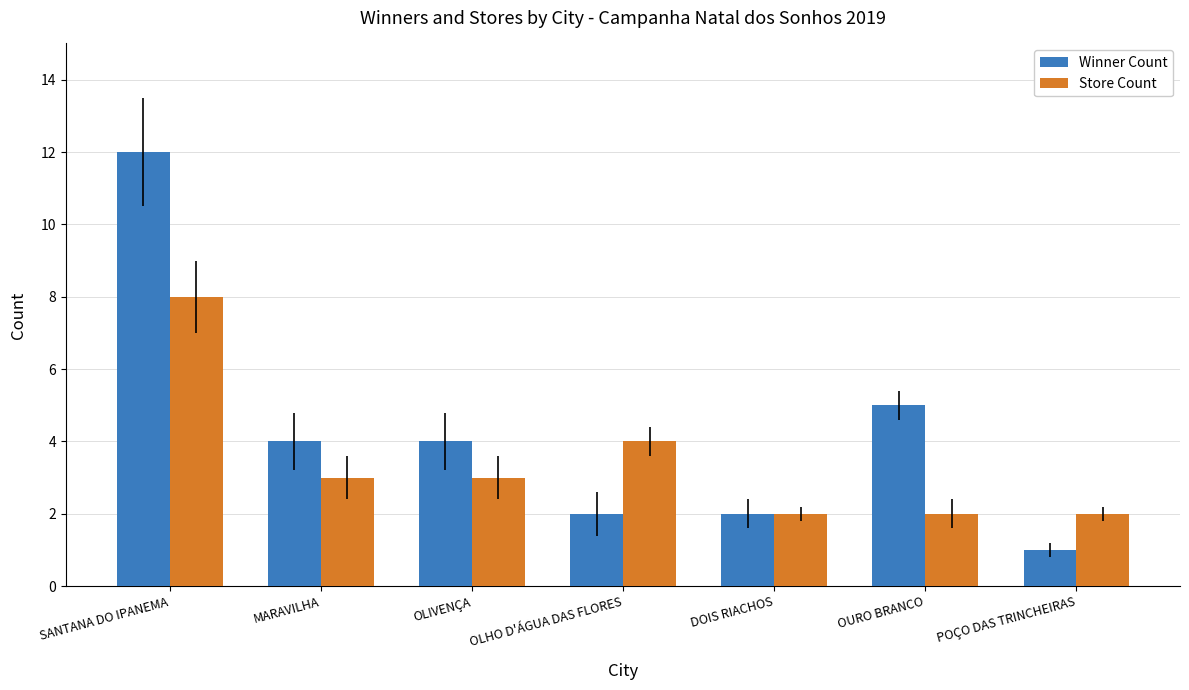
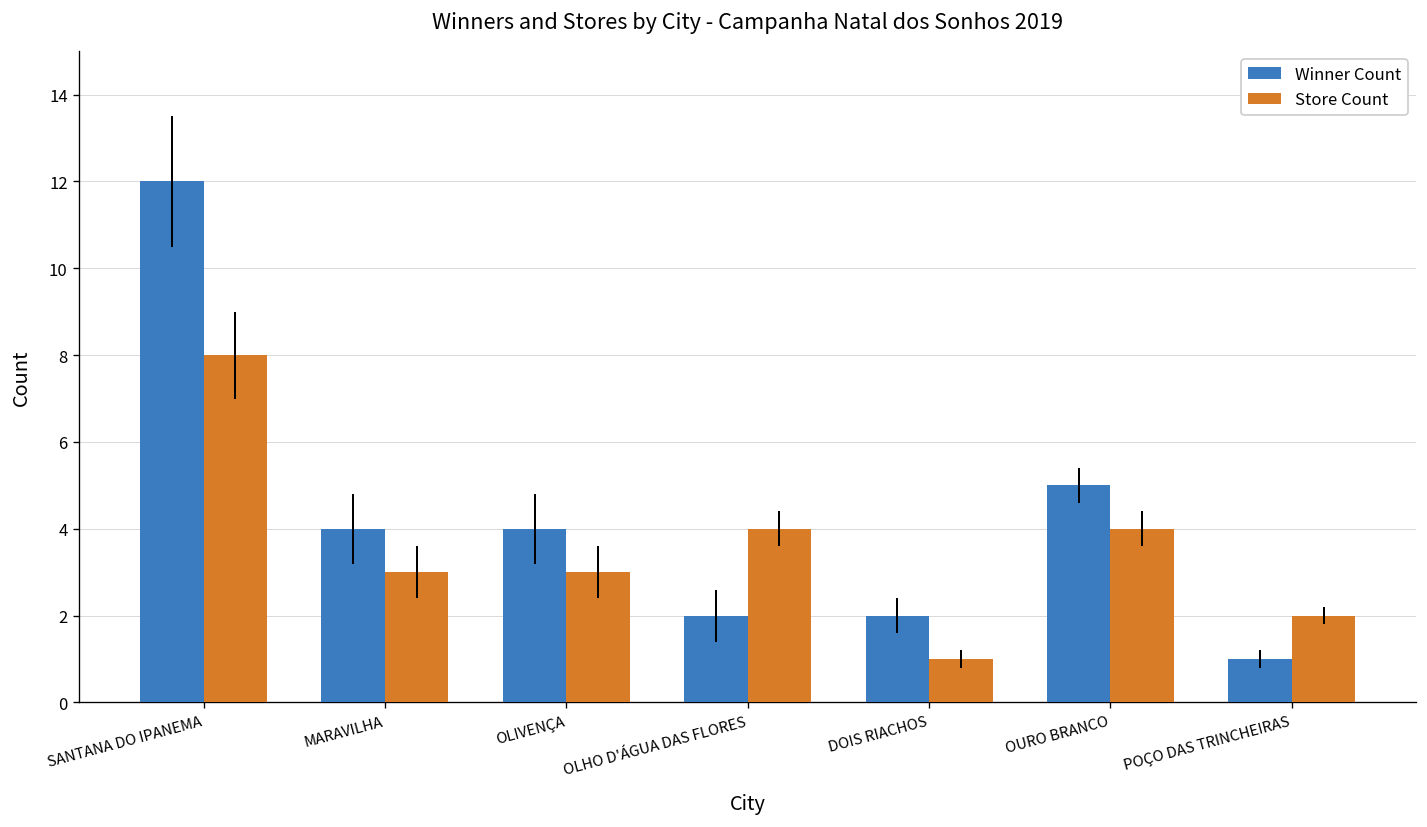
  {
    "Winner Count": {
      "SANTANA DO IPANEMA": 12,
      "MARAVILHA": 4,
      "OLIVENÇA": 4,
      "OLHO D'ÁGUA DAS FLORES": 2,
      "DOIS RIACHOS": 2,
      "OURO BRANCO": 5,
      "POÇO DAS TRINCHEIRAS": 1
    },
    "Store Count": {
      "SANTANA DO IPANEMA": 8,
      "MARAVILHA": 3,
      "OLIVENÇA": 3,
      "OLHO D'ÁGUA DAS FLORES": 4,
-     "DOIS RIACHOS": 2,
-     "OURO BRANCO": 2,
+     "DOIS RIACHOS": 1,
+     "OURO BRANCO": 4,
      "POÇO DAS TRINCHEIRAS": 2
    }
  }
